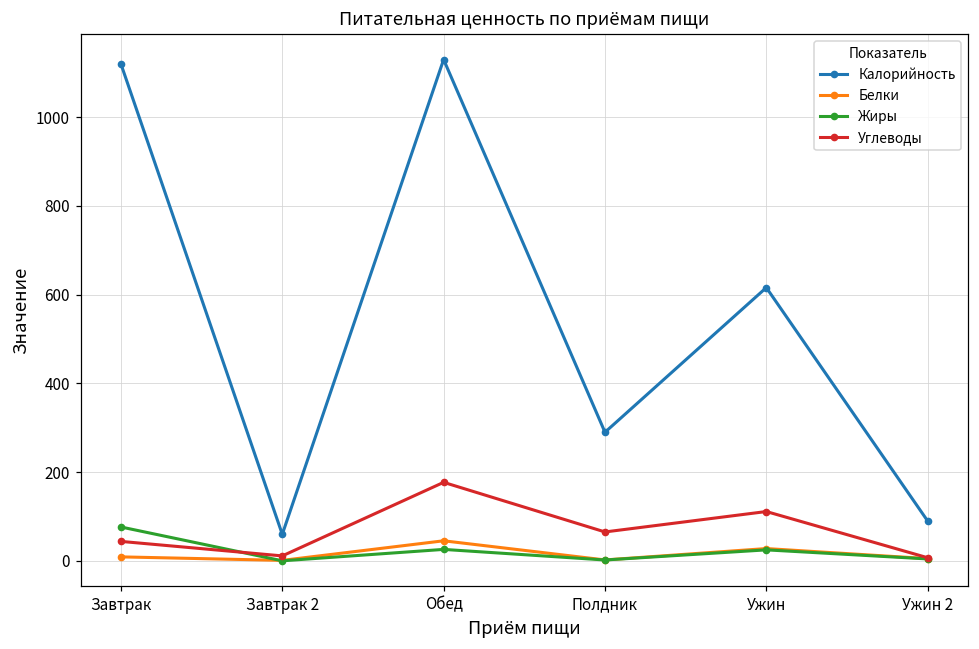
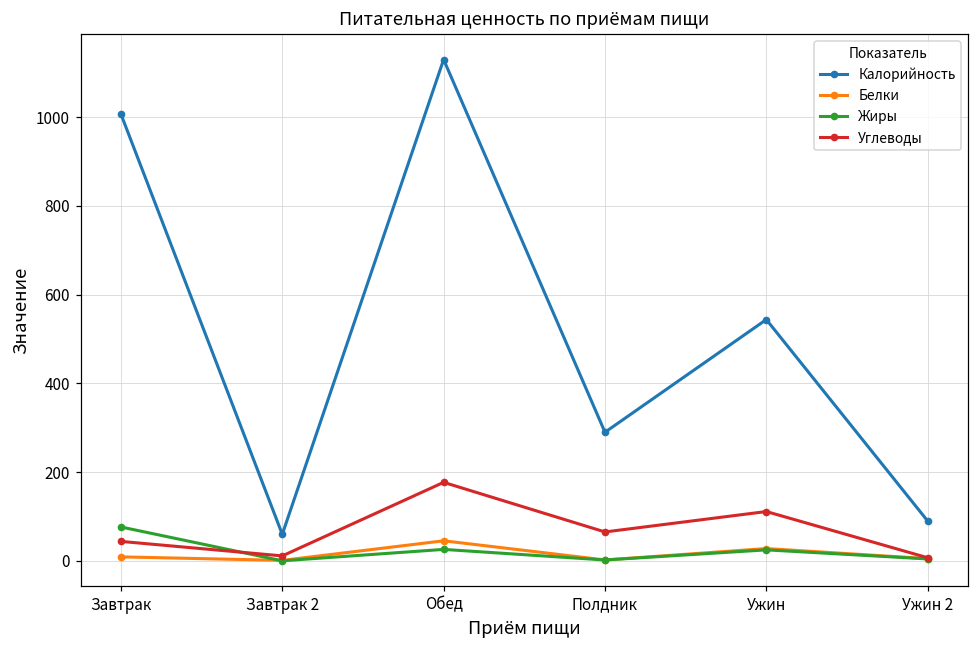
  {
    "Калорийность": {
-     "Завтрак": 1120,
+     "Завтрак": 1010,
      "Завтрак 2": 60,
      "Обед": 1130,
      "Полдник": 290,
-     "Ужин": 620,
+     "Ужин": 540,
      "Ужин 2": 90
    },
    "Белки": {
      "Завтрак": 10,
      "Обед": 50
    },
    "Жиры": {
      "Завтрак": 80,
      "Обед": 30
    },
    "Углеводы": {
      "Завтрак": 40,
      "Завтрак 2": 10,
      "Обед": 180,
      "Полдник": 70,
      "Ужин": 110
    }
  }
